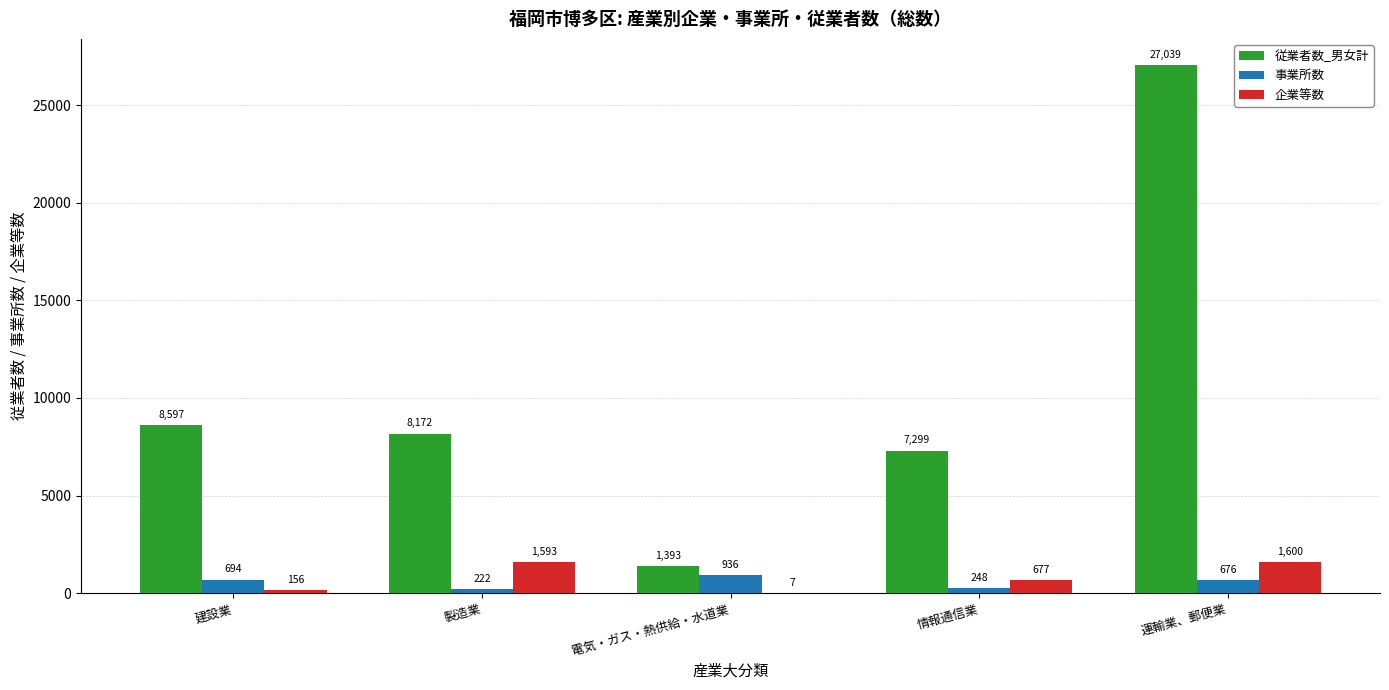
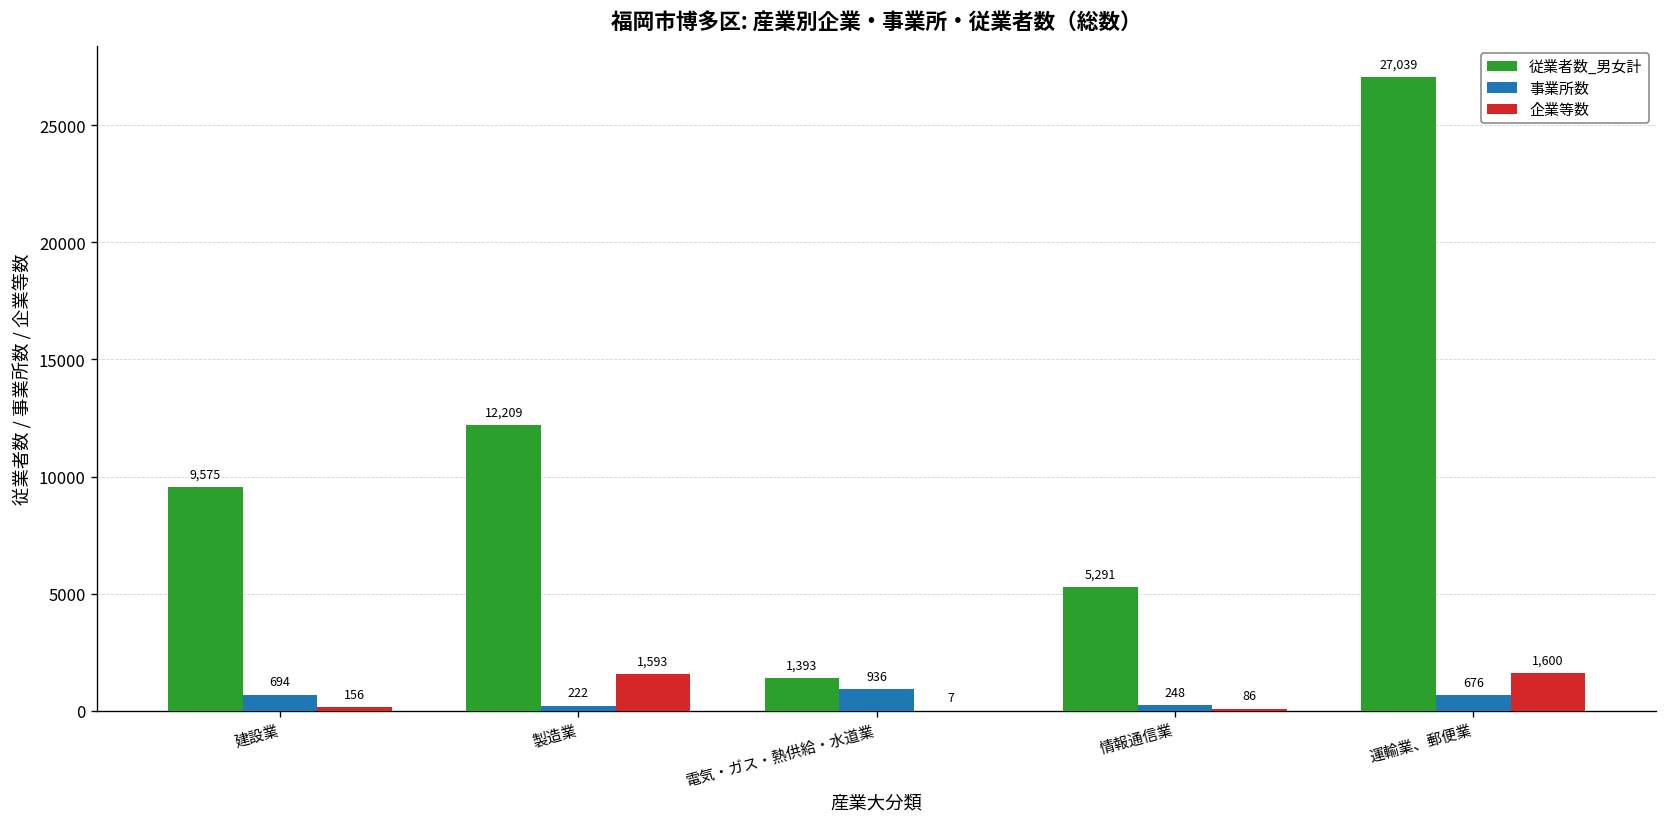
  {
    "従業者数_男女計": {
-     "建設業": "8,597",
-     "製造業": "8,172",
+     "建設業": "9,575",
+     "製造業": "12,209",
      "電気・ガス・熱供給・水道業": "1,393",
-     "情報通信業": "7,299",
+     "情報通信業": "5,291",
      "運輸業、郵便業": "27,039"
    },
    "事業所数": {
      "建設業": "694",
      "製造業": "222",
      "電気・ガス・熱供給・水道業": "936",
      "情報通信業": "248",
      "運輸業、郵便業": "676"
    },
    "企業等数": {
      "建設業": "156",
      "製造業": "1,593",
      "電気・ガス・熱供給・水道業": "7",
-     "情報通信業": "677",
+     "情報通信業": "86",
      "運輸業、郵便業": "1,600"
    }
  }
